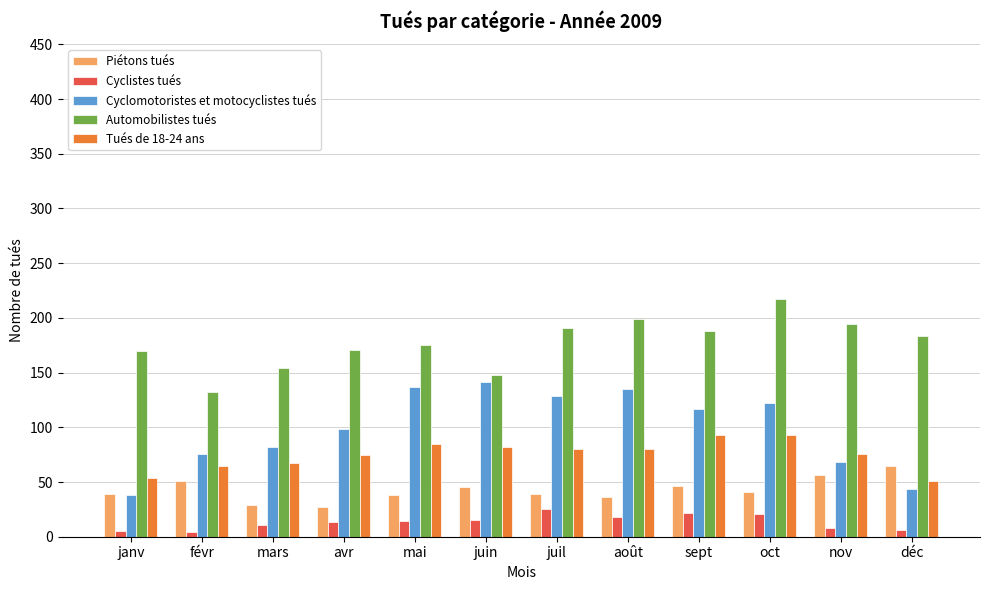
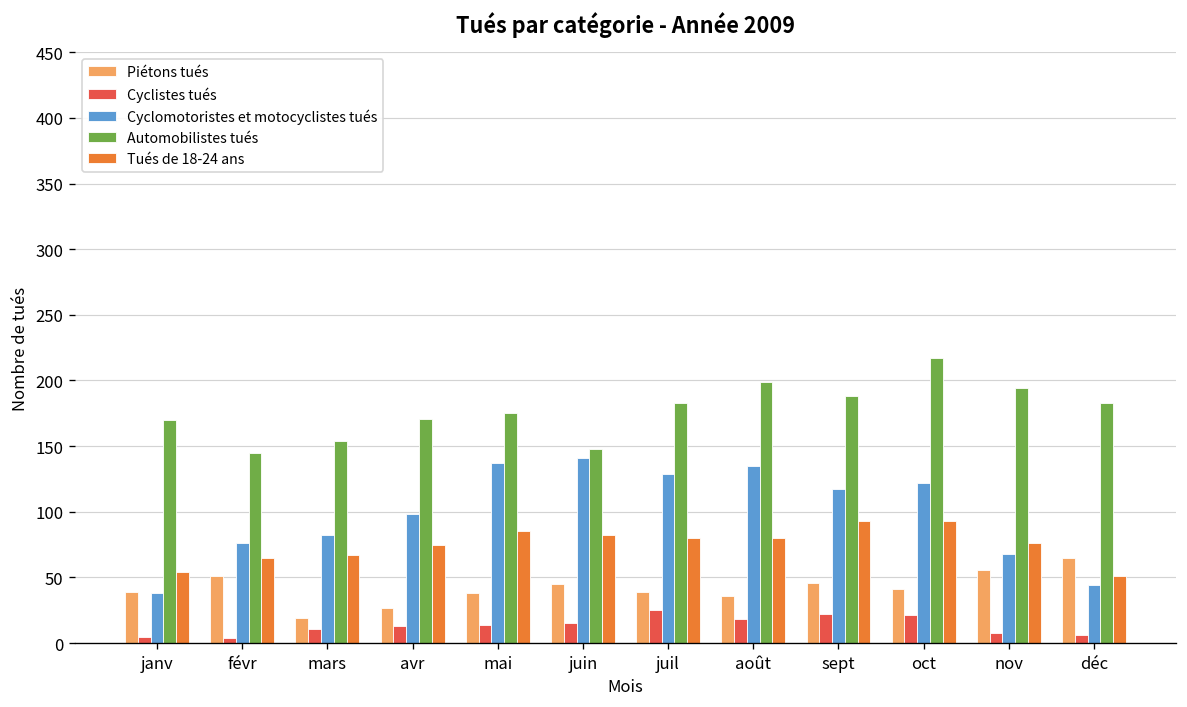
  {
    "Piétons tués": {
      "janv": 39,
      "févr": 51,
-     "mars": 29,
+     "mars": 19,
      "avr": 27,
      "mai": 38,
      "juin": 45,
      "juil": 39,
      "août": 36,
      "sept": 46,
      "oct": 41,
      "nov": 56,
      "déc": 65
    },
    "Cyclomotoristes et motocyclistes tués": {
      "janv": 38,
      "févr": 76,
      "mars": 82,
      "avr": 98,
      "mai": 137,
      "juin": 141,
      "juil": 129,
      "août": 135,
      "sept": 117,
      "oct": 122,
      "nov": 68,
      "déc": 44
    },
    "Automobilistes tués": {
      "janv": 170,
-     "févr": 132,
+     "févr": 145,
      "mars": 154,
      "avr": 171,
      "mai": 175,
      "juin": 148,
-     "juil": 191,
+     "juil": 183,
      "août": 199,
      "sept": 188,
      "oct": 217,
      "nov": 194,
      "déc": 183
    }
  }
